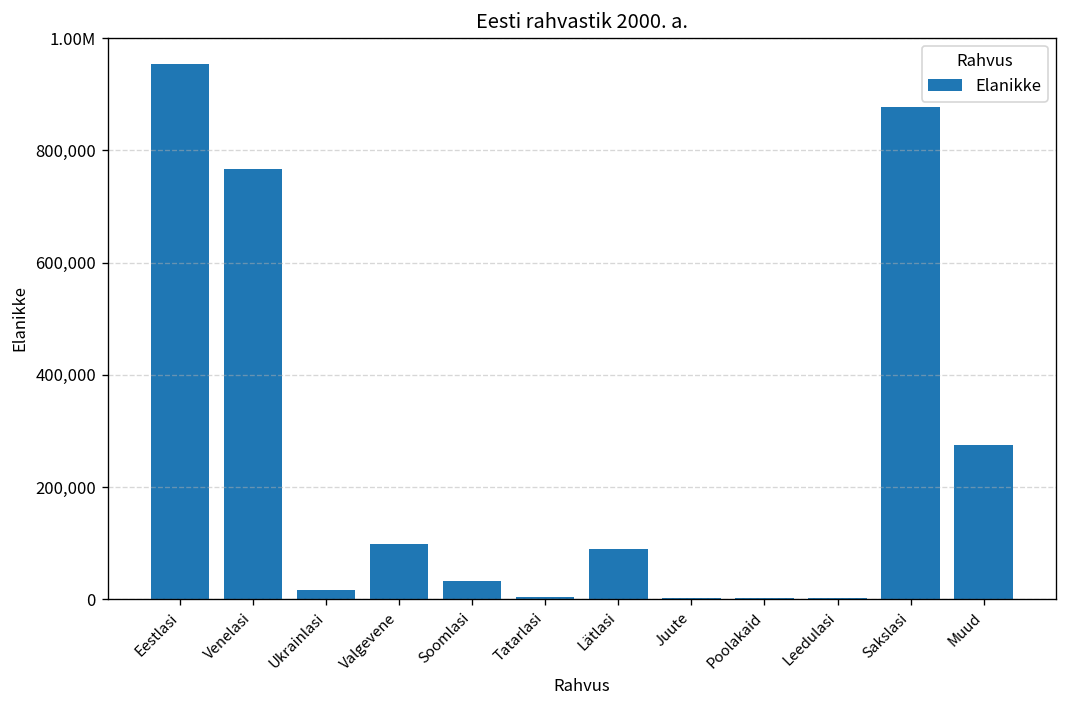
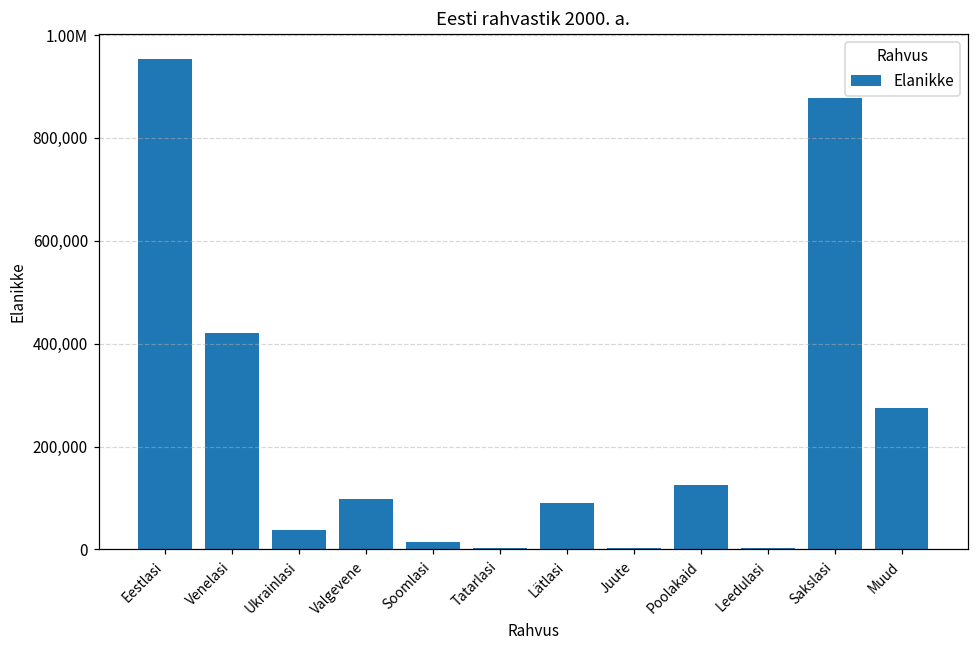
  {
    "Eestlasi": "950,000",
-   "Venelasi": "770,000",
-   "Ukrainlasi": "20,000",
+   "Venelasi": "420,000",
+   "Ukrainlasi": "40,000",
    "Valgevene": "100,000",
-   "Soomlasi": "30,000",
+   "Soomlasi": "10,000",
    "Lätlasi": "90,000",
-   "Poolakaid": "0",
+   "Poolakaid": "130,000",
    "Sakslasi": "880,000",
    "Muud": "280,000"
  }
